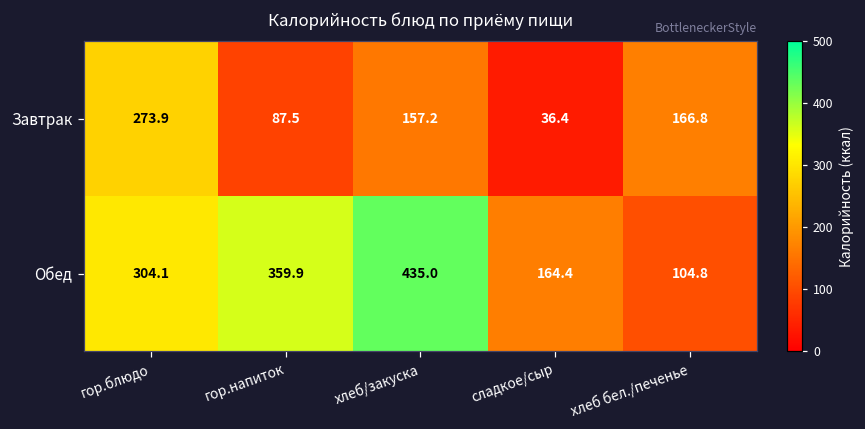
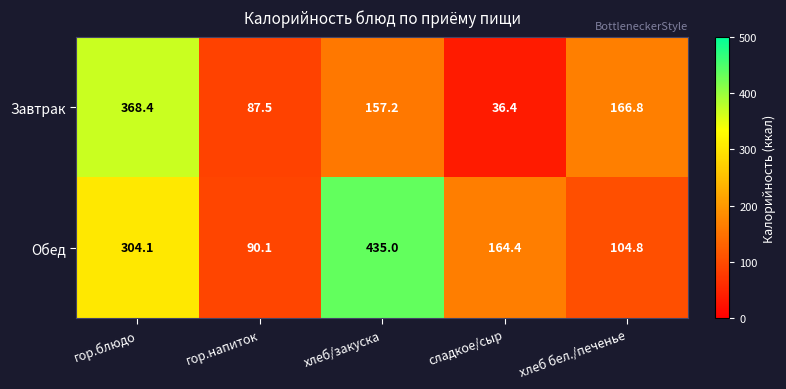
  {
    "Завтрак": {
-     "гор.блюдо": 273.9,
+     "гор.блюдо": 368.4,
      "гор.напиток": 87.5,
      "хлеб/закуска": 157.2,
      "сладкое/сыр": 36.4,
      "хлеб бел./печенье": 166.8
    },
    "Обед": {
      "гор.блюдо": 304.1,
-     "гор.напиток": 359.9,
+     "гор.напиток": 90.1,
      "хлеб/закуска": 435.0,
      "сладкое/сыр": 164.4,
      "хлеб бел./печенье": 104.8
    }
  }
